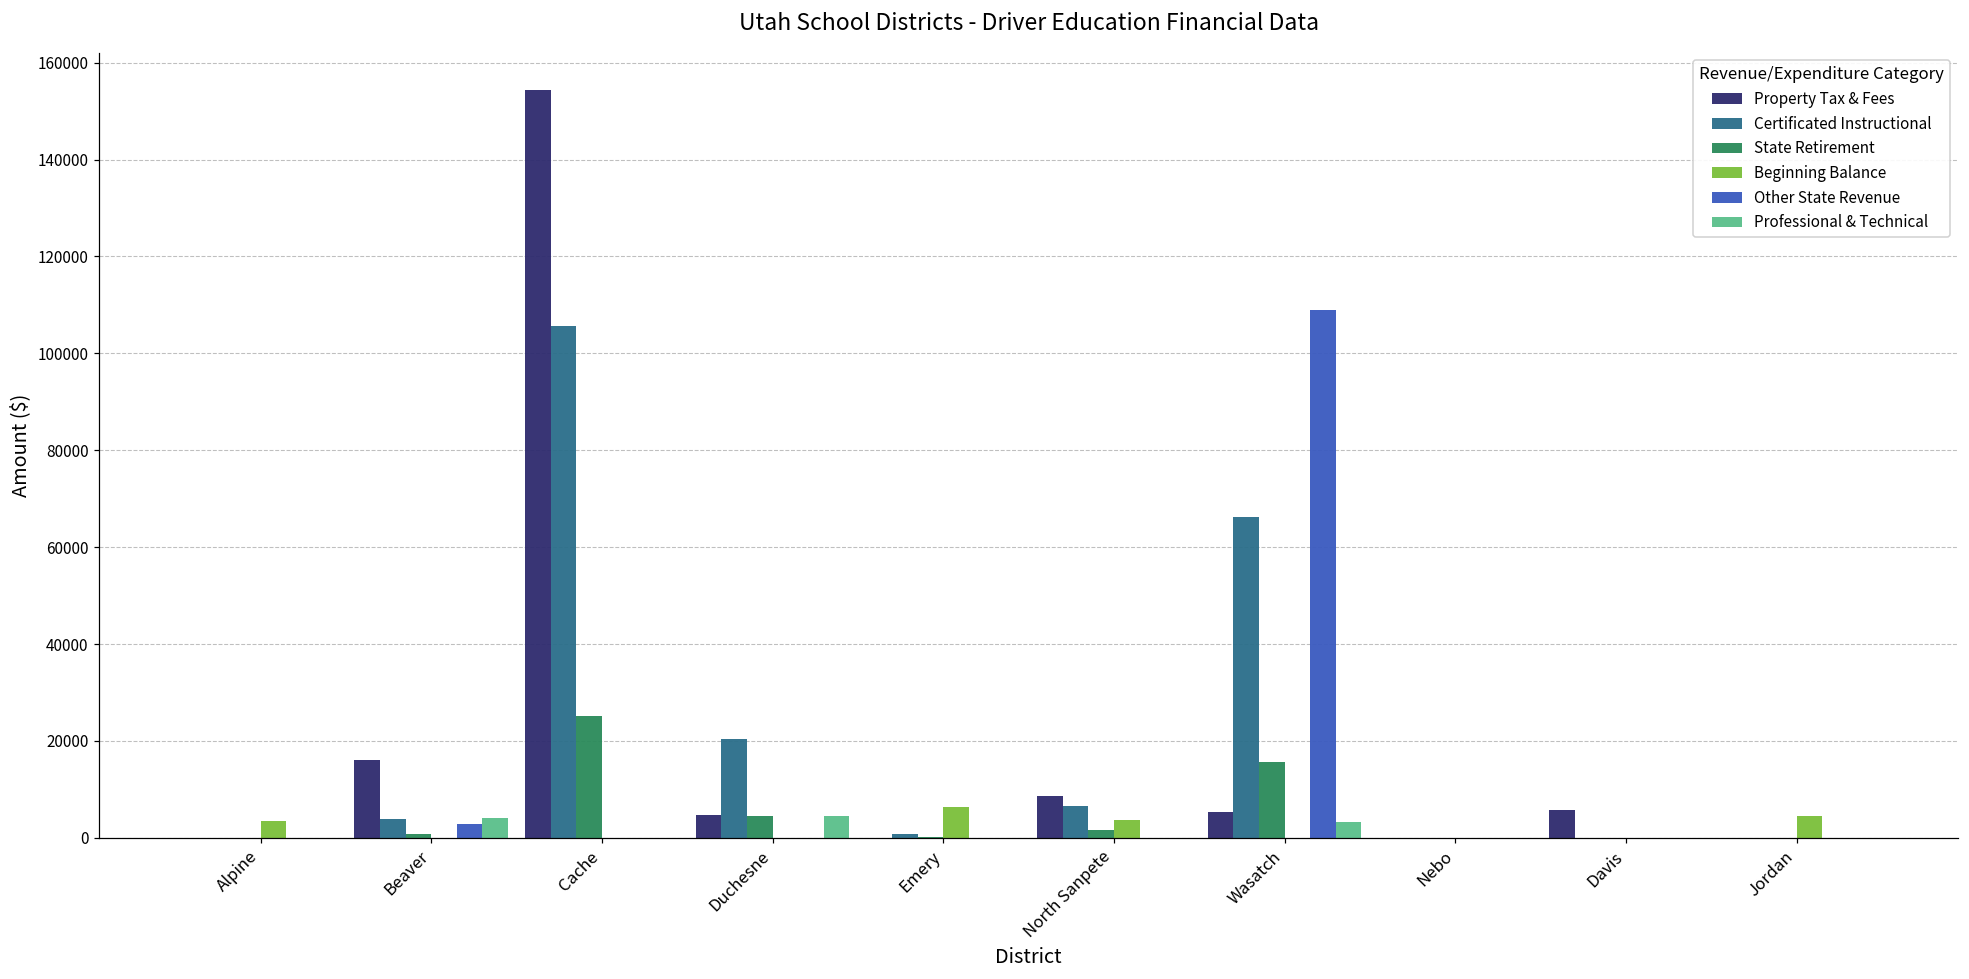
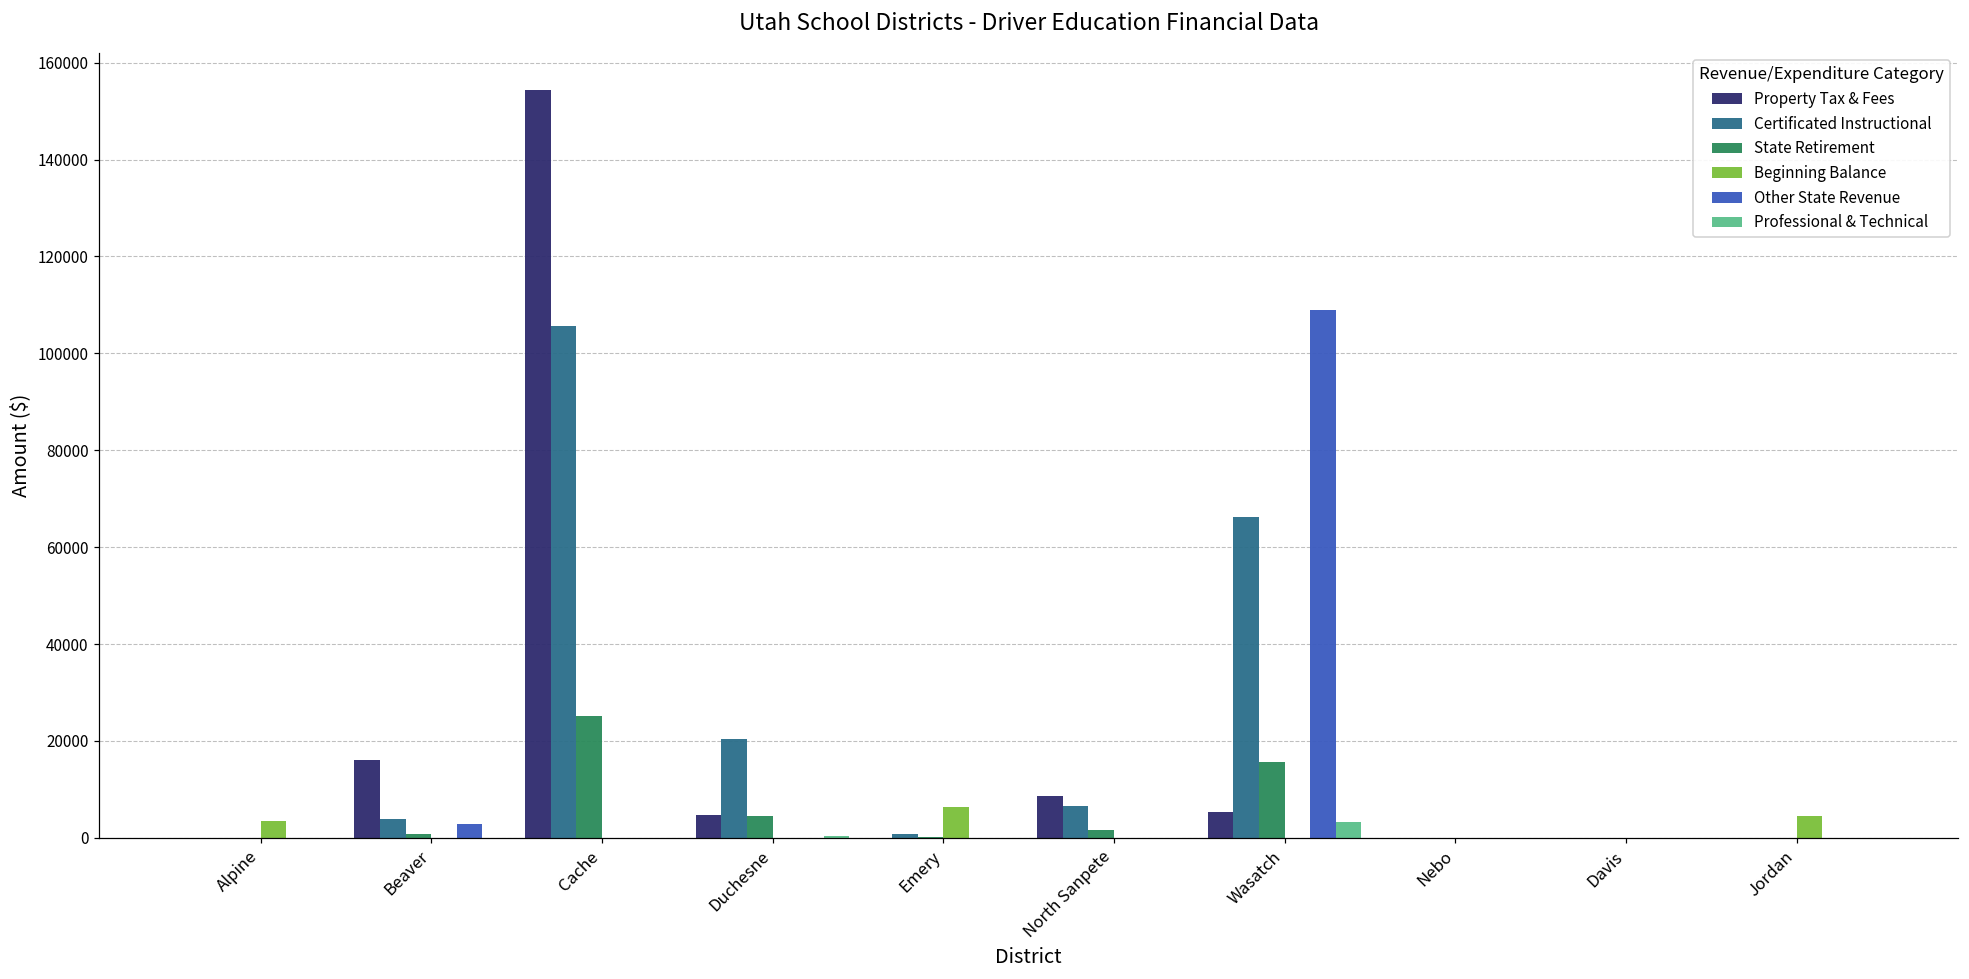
  {
    "Property Tax & Fees": {
      "Alpine": 0,
      "Beaver": 16000,
      "Cache": 154000,
      "Duchesne": 5000,
      "Emery": 0,
      "North Sanpete": 9000,
      "Wasatch": 5000,
      "Nebo": 0,
-     "Davis": 6000,
+     "Davis": 0,
      "Jordan": 0
    },
    "Beginning Balance": {
      "Alpine": 4000,
      "Beaver": 0,
      "Cache": 0,
      "Duchesne": 0,
      "Emery": 6000,
-     "North Sanpete": 4000,
+     "North Sanpete": 0,
      "Wasatch": 0,
      "Nebo": 0,
      "Davis": 0,
      "Jordan": 5000
    },
    "Professional & Technical": {
      "Alpine": 0,
-     "Beaver": 4000,
+     "Beaver": 0,
      "Cache": 0,
-     "Duchesne": 4000,
+     "Duchesne": 0,
      "Emery": 0,
      "North Sanpete": 0,
      "Wasatch": 3000,
      "Nebo": 0,
      "Davis": 0,
      "Jordan": 0
    }
  }
